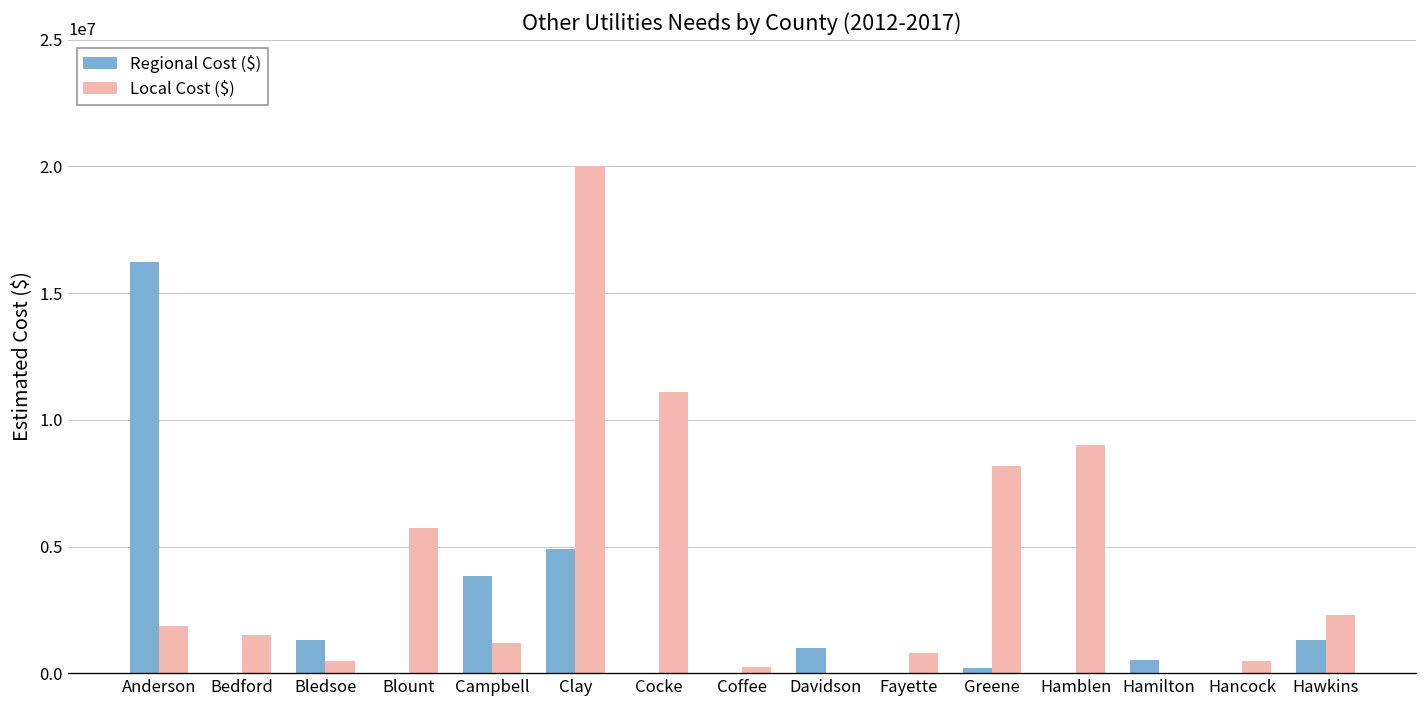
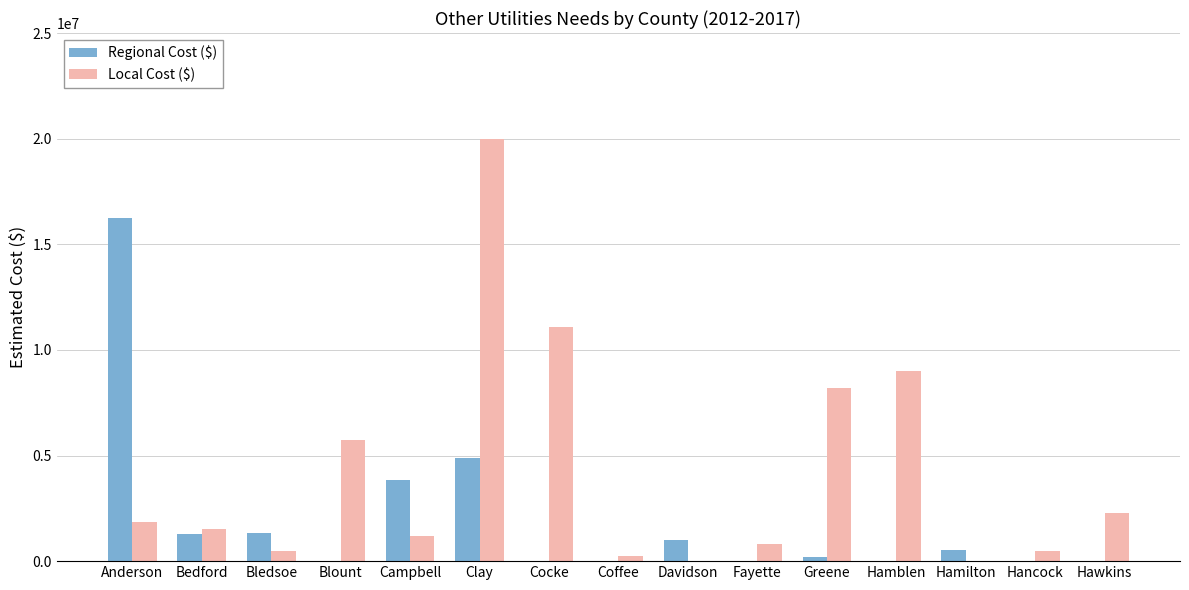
  {
    "Regional Cost ($)": {
      "Anderson": 16200000,
-     "Bedford": 0,
+     "Bedford": 1300000,
      "Bledsoe": 1300000,
      "Blount": 0,
      "Campbell": 3800000,
      "Clay": 4900000,
      "Cocke": 0,
      "Coffee": 0,
      "Davidson": 1000000,
      "Fayette": 0,
      "Greene": 200000,
      "Hamblen": 0,
      "Hamilton": 500000,
      "Hancock": 0,
-     "Hawkins": 1300000
+     "Hawkins": 0
    },
    "Local Cost ($)": {
      "Anderson": 1900000,
      "Bedford": 1500000,
      "Bledsoe": 500000,
      "Blount": 5800000,
      "Campbell": 1200000,
      "Clay": 20000000,
      "Cocke": 11100000,
      "Coffee": 300000,
      "Davidson": 0,
      "Fayette": 800000,
      "Greene": 8200000,
      "Hamblen": 9000000,
      "Hamilton": 0,
      "Hancock": 500000,
      "Hawkins": 2300000
    }
  }
